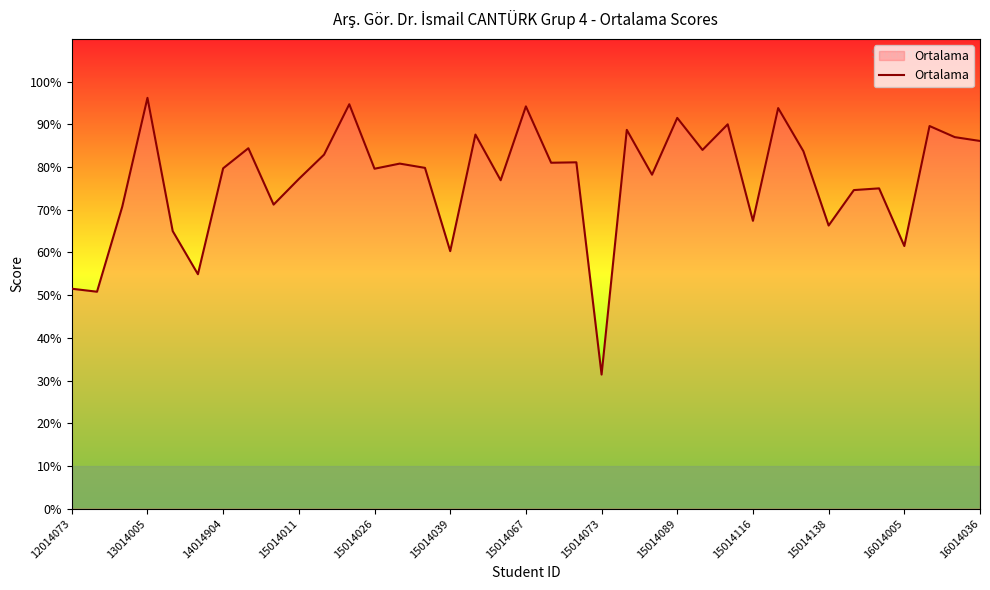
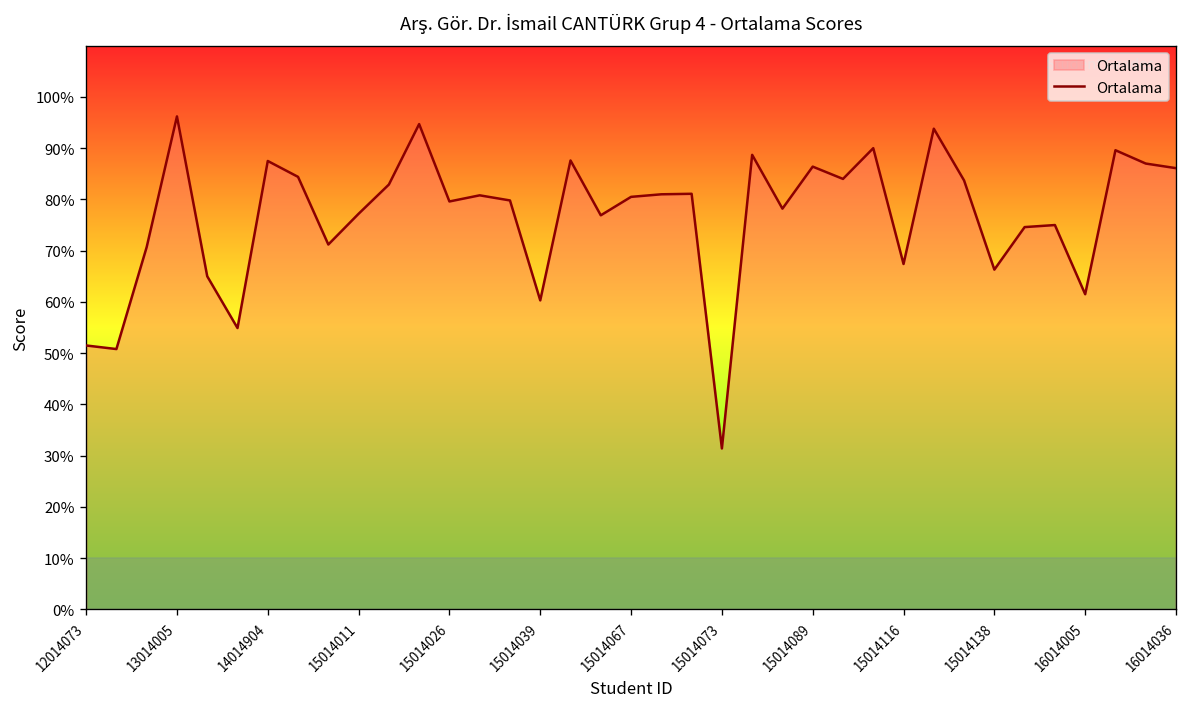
  {
    "12014073": "52%",
    "13014005": "96%",
-   "14014904": "80%",
+   "14014904": "88%",
    "15014011": "77%",
    "15014026": "80%",
    "15014039": "60%",
-   "15014067": "94%",
+   "15014067": "81%",
    "15014073": "31%",
-   "15014089": "92%",
+   "15014089": "86%",
    "15014116": "67%",
    "15014138": "66%",
    "16014005": "62%",
    "16014036": "86%"
  }
